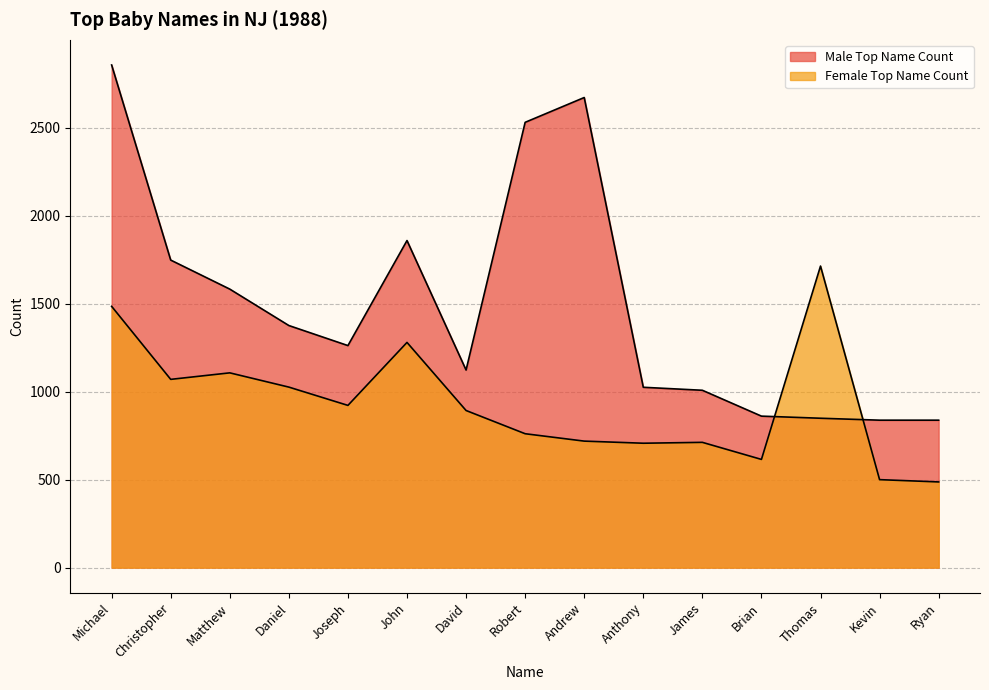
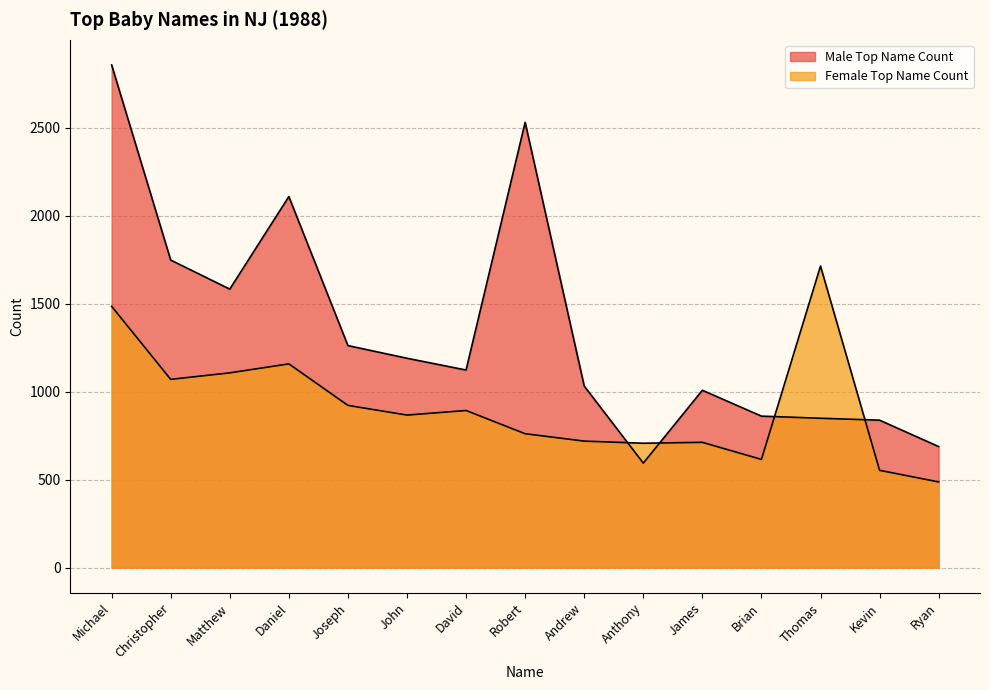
  {
    "Male Top Name Count": {
      "Michael": 2860,
      "Christopher": 1750,
      "Matthew": 1580,
-     "Daniel": 1380,
+     "Daniel": 2110,
      "Joseph": 1260,
-     "John": 1860,
+     "John": 1190,
      "David": 1120,
      "Robert": 2530,
-     "Andrew": 2670,
-     "Anthony": 1030,
+     "Andrew": 1030,
+     "Anthony": 590,
      "James": 1010,
      "Brian": 860,
      "Thomas": 850,
      "Kevin": 840,
-     "Ryan": 840
+     "Ryan": 690
    },
    "Female Top Name Count": {
      "Michael": 1490,
      "Christopher": 1070,
      "Matthew": 1110,
-     "Daniel": 1030,
+     "Daniel": 1160,
      "Joseph": 920,
-     "John": 1280,
+     "John": 870,
      "David": 890,
      "Robert": 760,
      "Andrew": 720,
      "Anthony": 710,
      "James": 710,
      "Brian": 620,
      "Thomas": 1710,
-     "Kevin": 500,
+     "Kevin": 550,
      "Ryan": 490
    }
  }
